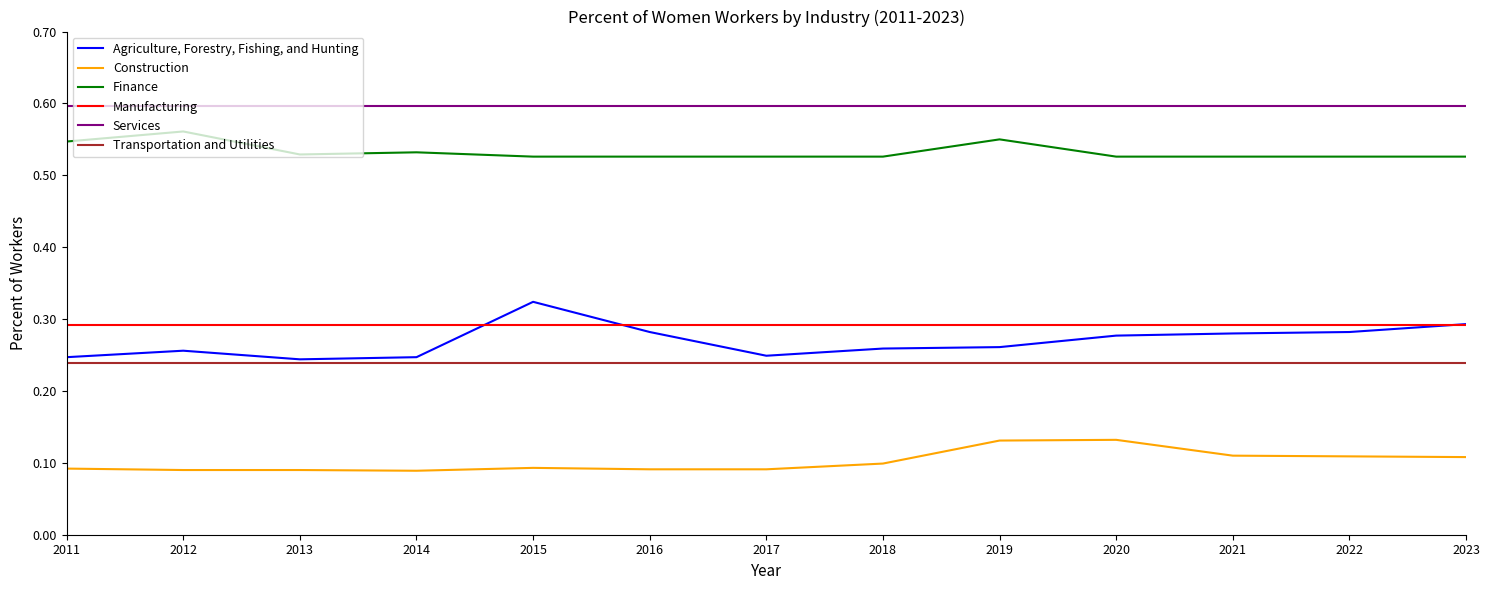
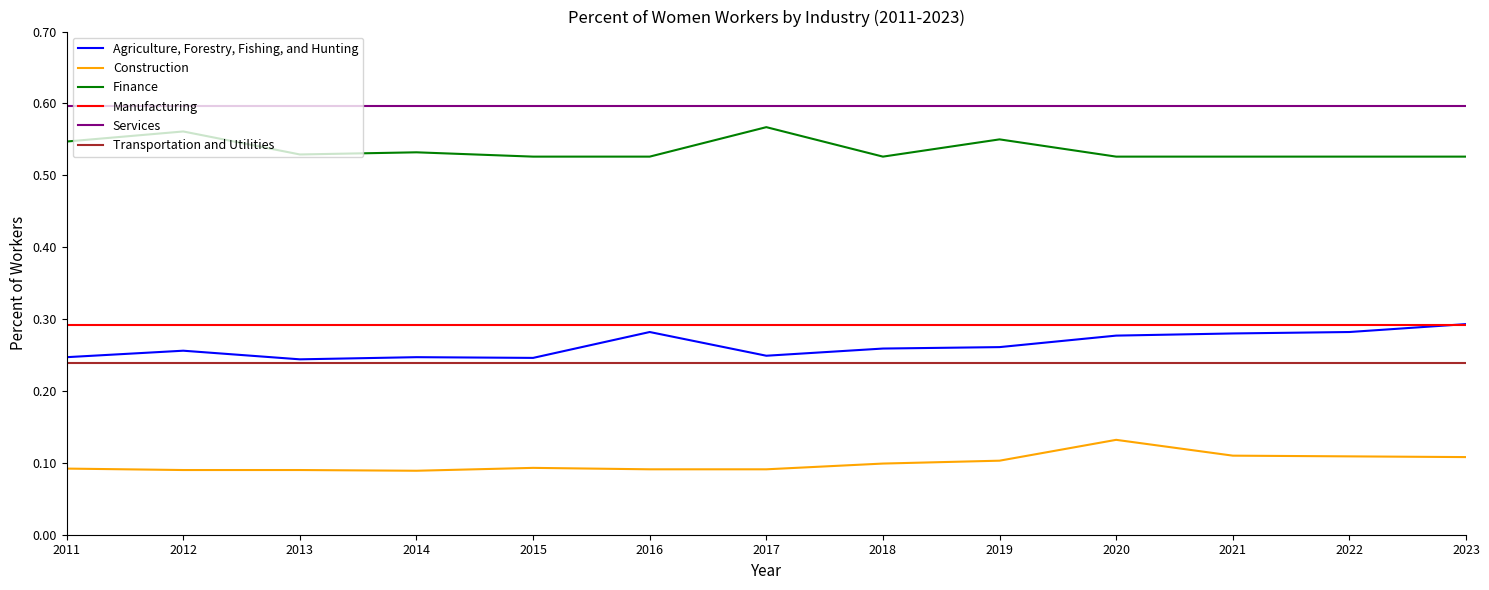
  {
    "Agriculture, Forestry, Fishing, and Hunting": {
      "2011": 0.25,
      "2012": 0.26,
      "2013": 0.24,
      "2014": 0.25,
-     "2015": 0.32,
+     "2015": 0.25,
      "2016": 0.28,
      "2017": 0.25,
      "2018": 0.26,
      "2019": 0.26,
      "2020": 0.28,
      "2021": 0.28,
      "2022": 0.28
    },
    "Construction": {
      "2011": 0.09,
      "2012": 0.09,
      "2013": 0.09,
      "2014": 0.09,
      "2015": 0.09,
      "2016": 0.09,
      "2017": 0.09,
      "2018": 0.10,
-     "2019": 0.13,
+     "2019": 0.10,
      "2020": 0.13,
      "2021": 0.11,
      "2022": 0.11,
      "2023": 0.11
    },
    "Finance": {
      "2011": 0.55,
      "2014": 0.53,
      "2015": 0.53,
      "2016": 0.53,
-     "2017": 0.53,
+     "2017": 0.57,
      "2018": 0.53,
      "2019": 0.55,
      "2020": 0.53,
      "2021": 0.53,
      "2022": 0.53,
      "2023": 0.53
    },
    "Manufacturing": {
      "2011": 0.29,
      "2012": 0.29,
      "2013": 0.29,
      "2014": 0.29,
      "2015": 0.29,
      "2016": 0.29,
      "2017": 0.29,
      "2018": 0.29,
      "2019": 0.29,
      "2020": 0.29,
      "2021": 0.29,
      "2022": 0.29
    },
    "Services": {
      "2011": 0.60,
      "2014": 0.60,
      "2015": 0.60,
      "2016": 0.60,
      "2017": 0.60,
      "2018": 0.60,
      "2019": 0.60,
      "2020": 0.60,
      "2021": 0.60,
      "2022": 0.60,
      "2023": 0.60
    },
    "Transportation and Utilities": {
      "2011": 0.24,
      "2012": 0.24,
      "2013": 0.24,
      "2014": 0.24,
      "2015": 0.24,
      "2016": 0.24,
      "2017": 0.24,
      "2018": 0.24,
      "2019": 0.24,
      "2020": 0.24,
      "2021": 0.24,
      "2022": 0.24,
      "2023": 0.24
    }
  }
